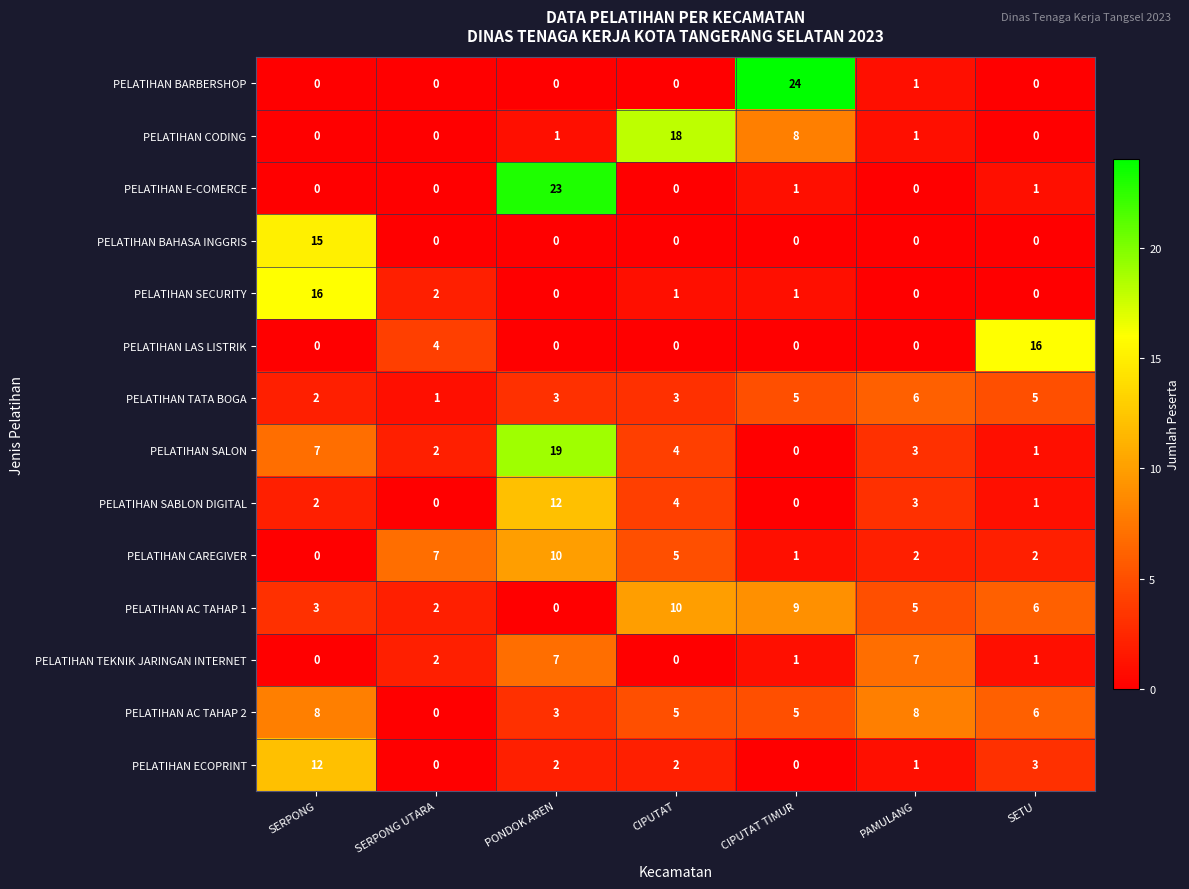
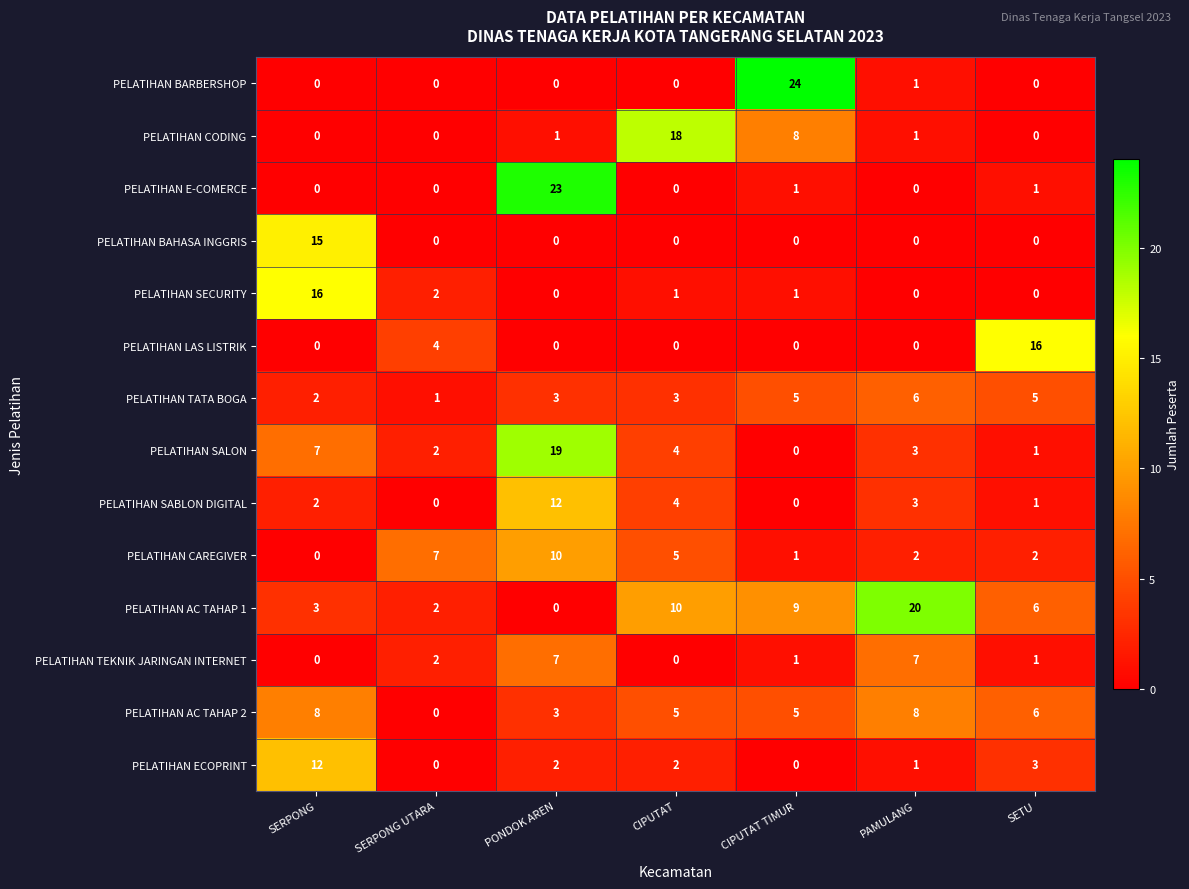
  {
    "PELATIHAN BARBERSHOP": {
      "SERPONG": 0,
      "SERPONG UTARA": 0,
      "PONDOK AREN": 0,
      "CIPUTAT": 0,
      "CIPUTAT TIMUR": 24,
      "PAMULANG": 1,
      "SETU": 0
    },
    "PELATIHAN CODING": {
      "SERPONG": 0,
      "SERPONG UTARA": 0,
      "PONDOK AREN": 1,
      "CIPUTAT": 18,
      "CIPUTAT TIMUR": 8,
      "PAMULANG": 1,
      "SETU": 0
    },
    "PELATIHAN E-COMERCE": {
      "SERPONG": 0,
      "SERPONG UTARA": 0,
      "PONDOK AREN": 23,
      "CIPUTAT": 0,
      "CIPUTAT TIMUR": 1,
      "PAMULANG": 0,
      "SETU": 1
    },
    "PELATIHAN BAHASA INGGRIS": {
      "SERPONG": 15,
      "SERPONG UTARA": 0,
      "PONDOK AREN": 0,
      "CIPUTAT": 0,
      "CIPUTAT TIMUR": 0,
      "PAMULANG": 0,
      "SETU": 0
    },
    "PELATIHAN SECURITY": {
      "SERPONG": 16,
      "SERPONG UTARA": 2,
      "PONDOK AREN": 0,
      "CIPUTAT": 1,
      "CIPUTAT TIMUR": 1,
      "PAMULANG": 0,
      "SETU": 0
    },
    "PELATIHAN LAS LISTRIK": {
      "SERPONG": 0,
      "SERPONG UTARA": 4,
      "PONDOK AREN": 0,
      "CIPUTAT": 0,
      "CIPUTAT TIMUR": 0,
      "PAMULANG": 0,
      "SETU": 16
    },
    "PELATIHAN TATA BOGA": {
      "SERPONG": 2,
      "SERPONG UTARA": 1,
      "PONDOK AREN": 3,
      "CIPUTAT": 3,
      "CIPUTAT TIMUR": 5,
      "PAMULANG": 6,
      "SETU": 5
    },
    "PELATIHAN SALON": {
      "SERPONG": 7,
      "SERPONG UTARA": 2,
      "PONDOK AREN": 19,
      "CIPUTAT": 4,
      "CIPUTAT TIMUR": 0,
      "PAMULANG": 3,
      "SETU": 1
    },
    "PELATIHAN SABLON DIGITAL": {
      "SERPONG": 2,
      "SERPONG UTARA": 0,
      "PONDOK AREN": 12,
      "CIPUTAT": 4,
      "CIPUTAT TIMUR": 0,
      "PAMULANG": 3,
      "SETU": 1
    },
    "PELATIHAN CAREGIVER": {
      "SERPONG": 0,
      "SERPONG UTARA": 7,
      "PONDOK AREN": 10,
      "CIPUTAT": 5,
      "CIPUTAT TIMUR": 1,
      "PAMULANG": 2,
      "SETU": 2
    },
    "PELATIHAN AC TAHAP 1": {
      "SERPONG": 3,
      "SERPONG UTARA": 2,
      "PONDOK AREN": 0,
      "CIPUTAT": 10,
      "CIPUTAT TIMUR": 9,
-     "PAMULANG": 5,
+     "PAMULANG": 20,
      "SETU": 6
    },
    "PELATIHAN TEKNIK JARINGAN INTERNET": {
      "SERPONG": 0,
      "SERPONG UTARA": 2,
      "PONDOK AREN": 7,
      "CIPUTAT": 0,
      "CIPUTAT TIMUR": 1,
      "PAMULANG": 7,
      "SETU": 1
    },
    "PELATIHAN AC TAHAP 2": {
      "SERPONG": 8,
      "SERPONG UTARA": 0,
      "PONDOK AREN": 3,
      "CIPUTAT": 5,
      "CIPUTAT TIMUR": 5,
      "PAMULANG": 8,
      "SETU": 6
    },
    "PELATIHAN ECOPRINT": {
      "SERPONG": 12,
      "SERPONG UTARA": 0,
      "PONDOK AREN": 2,
      "CIPUTAT": 2,
      "CIPUTAT TIMUR": 0,
      "PAMULANG": 1,
      "SETU": 3
    }
  }
